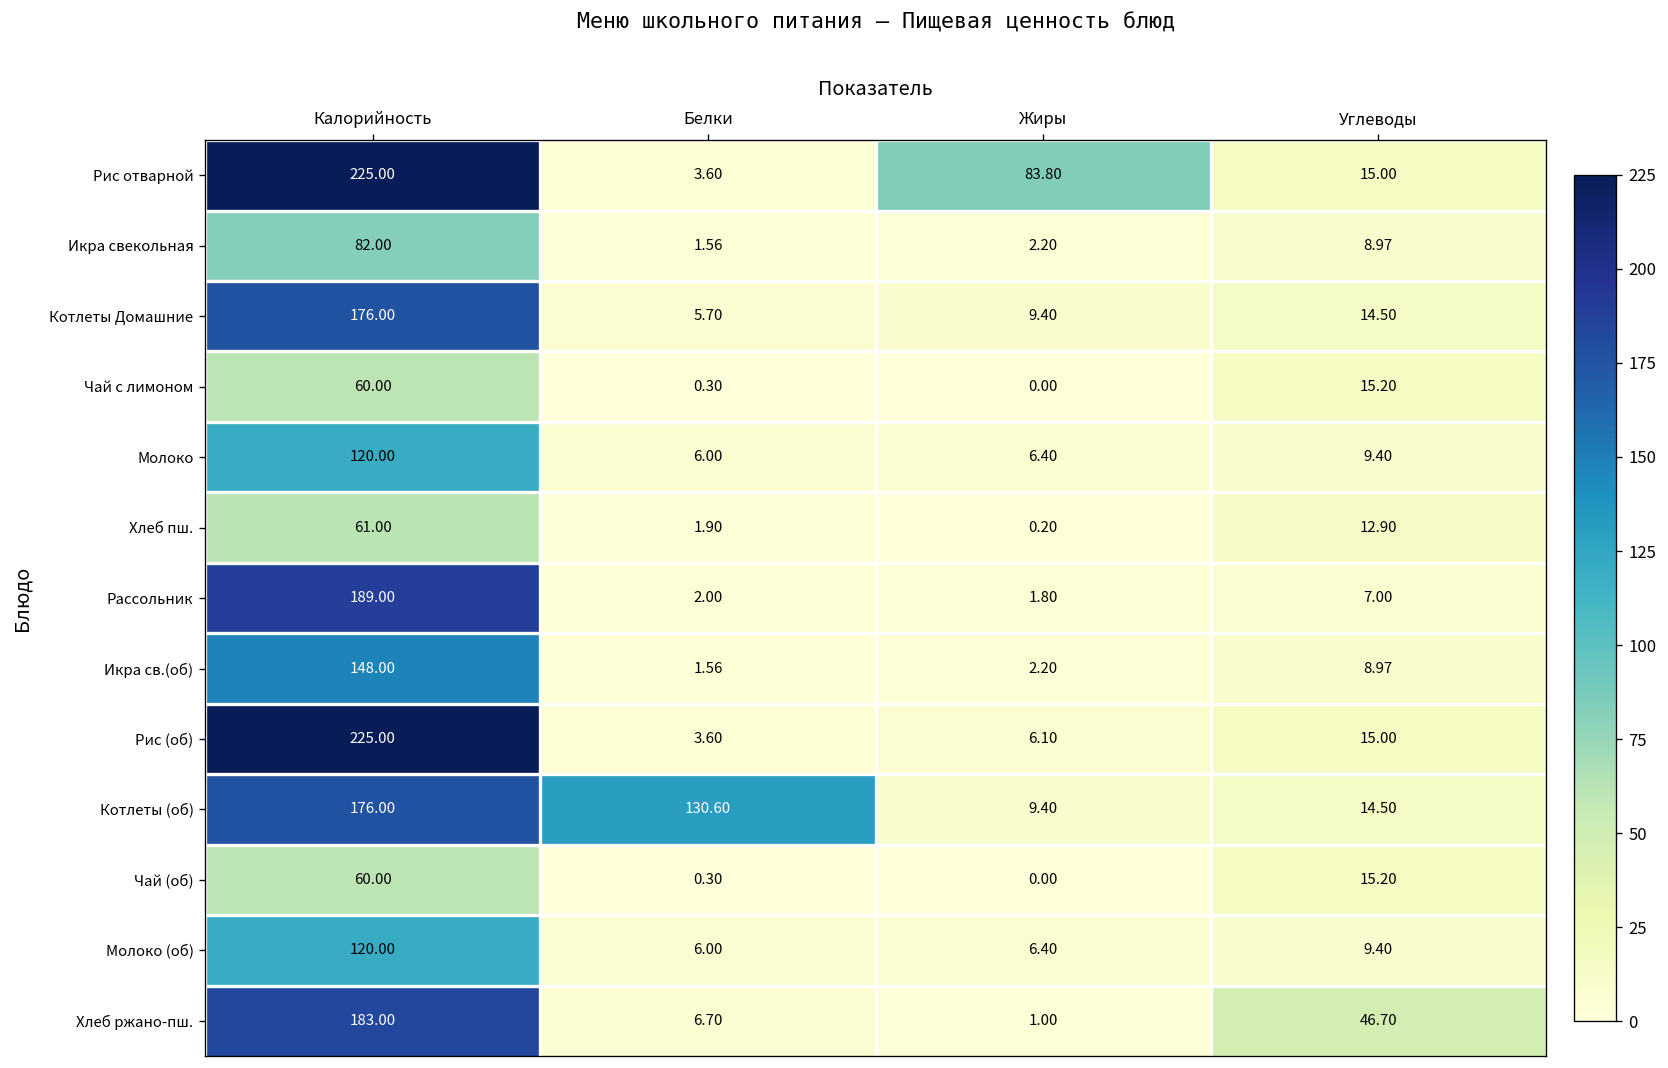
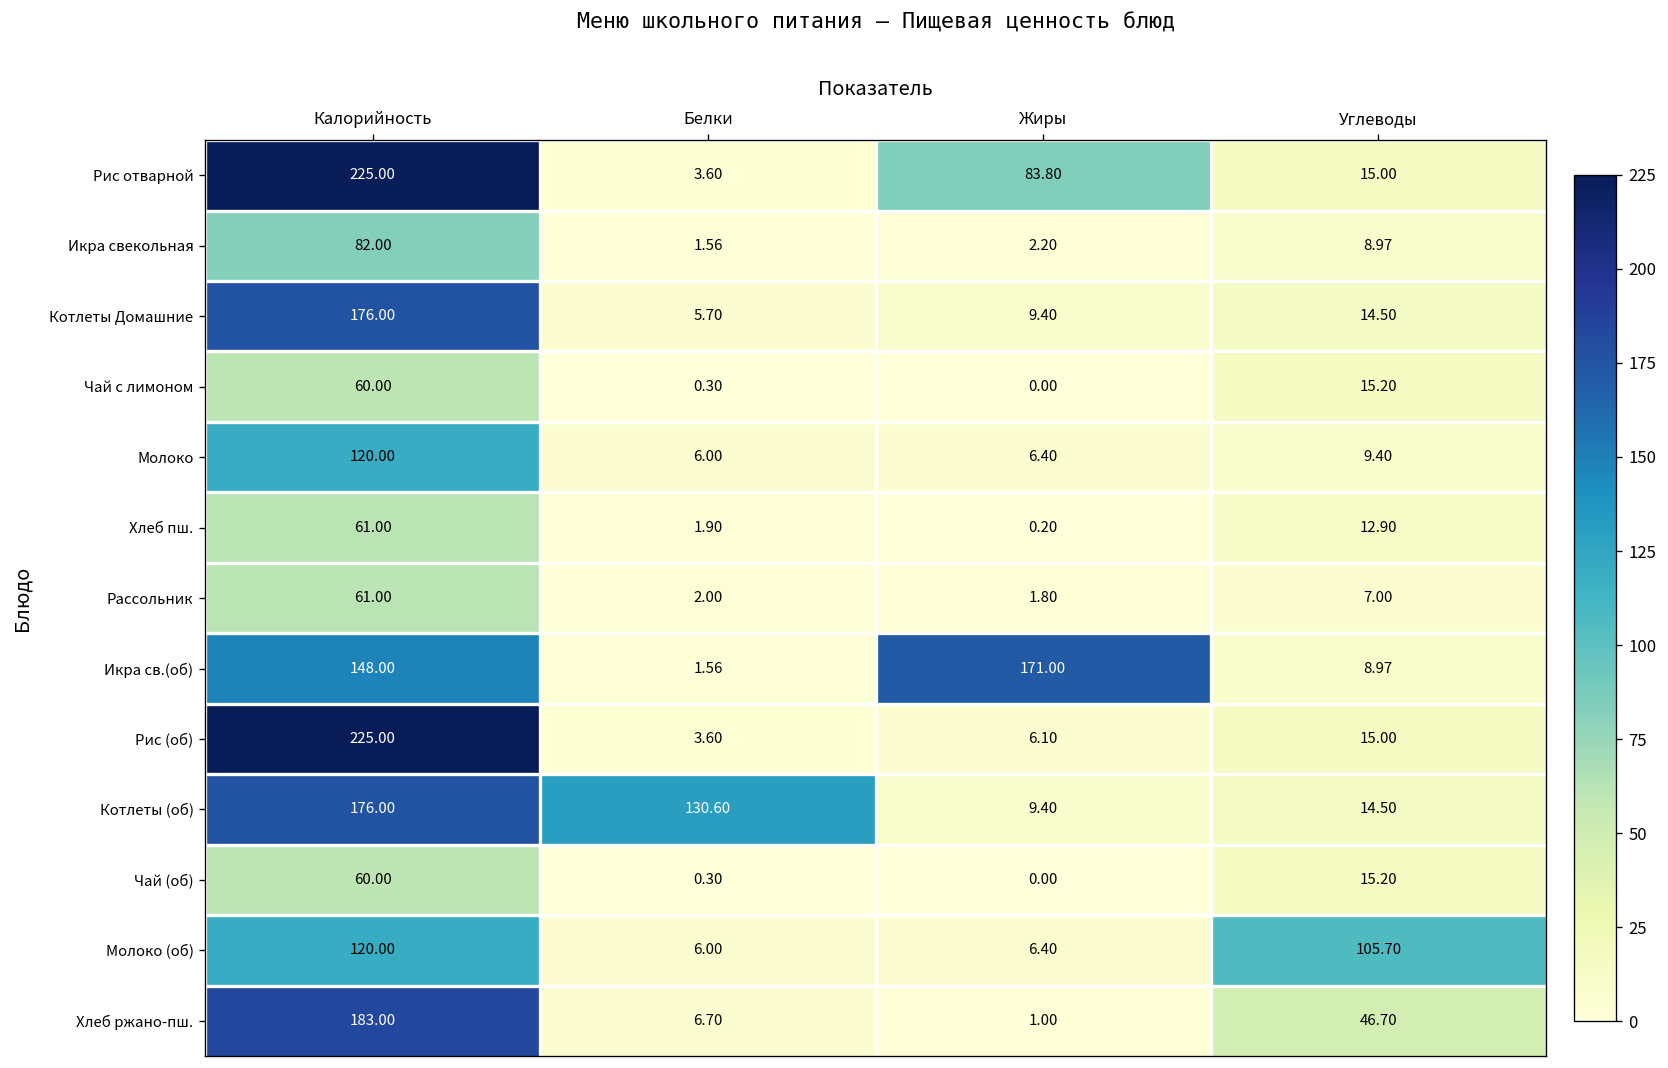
  {
    "Рис отварной": {
      "Калорийность": 225.00,
      "Белки": 3.60,
      "Жиры": 83.80,
      "Углеводы": 15.00
    },
    "Икра свекольная": {
      "Калорийность": 82.00,
      "Белки": 1.56,
      "Жиры": 2.20,
      "Углеводы": 8.97
    },
    "Котлеты Домашние": {
      "Калорийность": 176.00,
      "Белки": 5.70,
      "Жиры": 9.40,
      "Углеводы": 14.50
    },
    "Чай с лимоном": {
      "Калорийность": 60.00,
      "Белки": 0.30,
      "Жиры": 0.00,
      "Углеводы": 15.20
    },
    "Молоко": {
      "Калорийность": 120.00,
      "Белки": 6.00,
      "Жиры": 6.40,
      "Углеводы": 9.40
    },
    "Хлеб пш.": {
      "Калорийность": 61.00,
      "Белки": 1.90,
      "Жиры": 0.20,
      "Углеводы": 12.90
    },
    "Рассольник": {
-     "Калорийность": 189.00,
+     "Калорийность": 61.00,
      "Белки": 2.00,
      "Жиры": 1.80,
      "Углеводы": 7.00
    },
    "Икра св.(об)": {
      "Калорийность": 148.00,
      "Белки": 1.56,
-     "Жиры": 2.20,
+     "Жиры": 171.00,
      "Углеводы": 8.97
    },
    "Рис (об)": {
      "Калорийность": 225.00,
      "Белки": 3.60,
      "Жиры": 6.10,
      "Углеводы": 15.00
    },
    "Котлеты (об)": {
      "Калорийность": 176.00,
      "Белки": 130.60,
      "Жиры": 9.40,
      "Углеводы": 14.50
    },
    "Чай (об)": {
      "Калорийность": 60.00,
      "Белки": 0.30,
      "Жиры": 0.00,
      "Углеводы": 15.20
    },
    "Молоко (об)": {
      "Калорийность": 120.00,
      "Белки": 6.00,
      "Жиры": 6.40,
-     "Углеводы": 9.40
+     "Углеводы": 105.70
    },
    "Хлеб ржано-пш.": {
      "Калорийность": 183.00,
      "Белки": 6.70,
      "Жиры": 1.00,
      "Углеводы": 46.70
    }
  }
